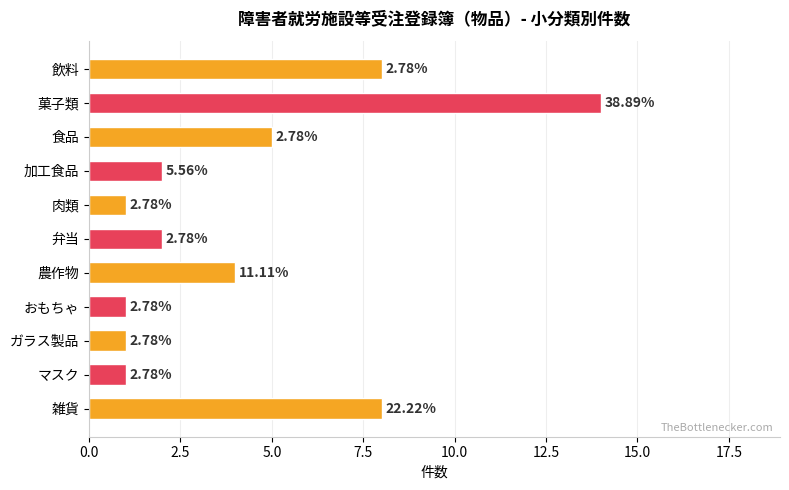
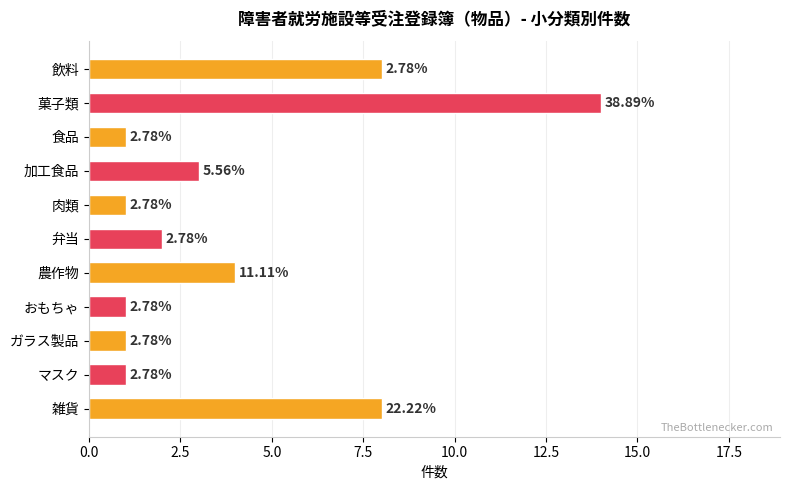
  {
-   "食品": 5,
-   "加工食品": 2
+   "食品": 1,
+   "加工食品": 3
  }
